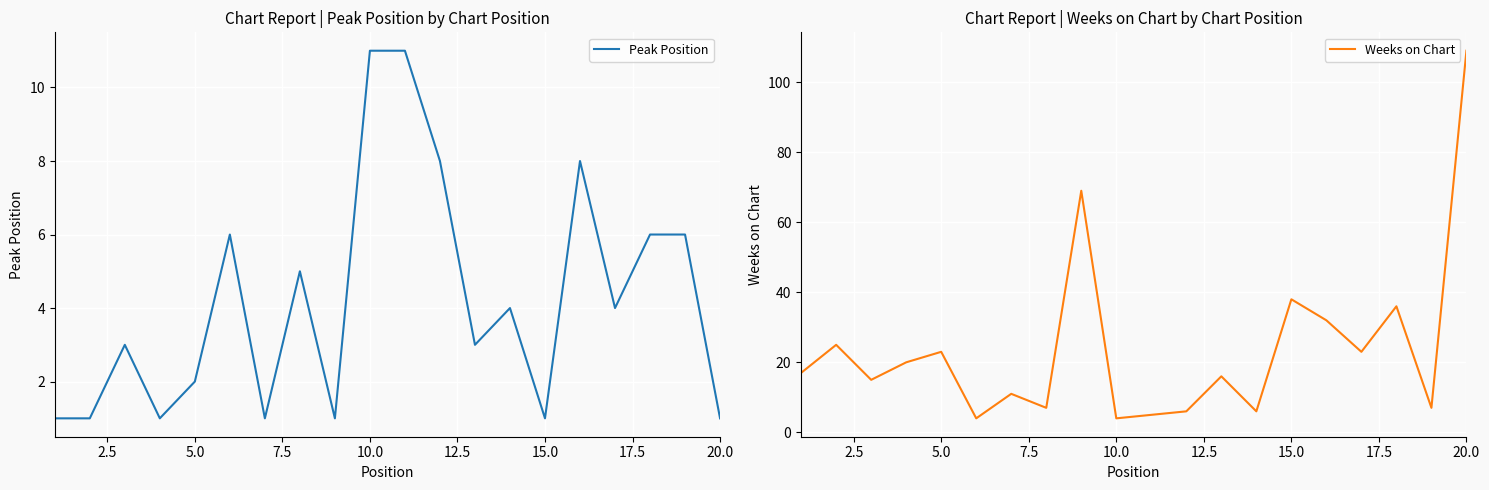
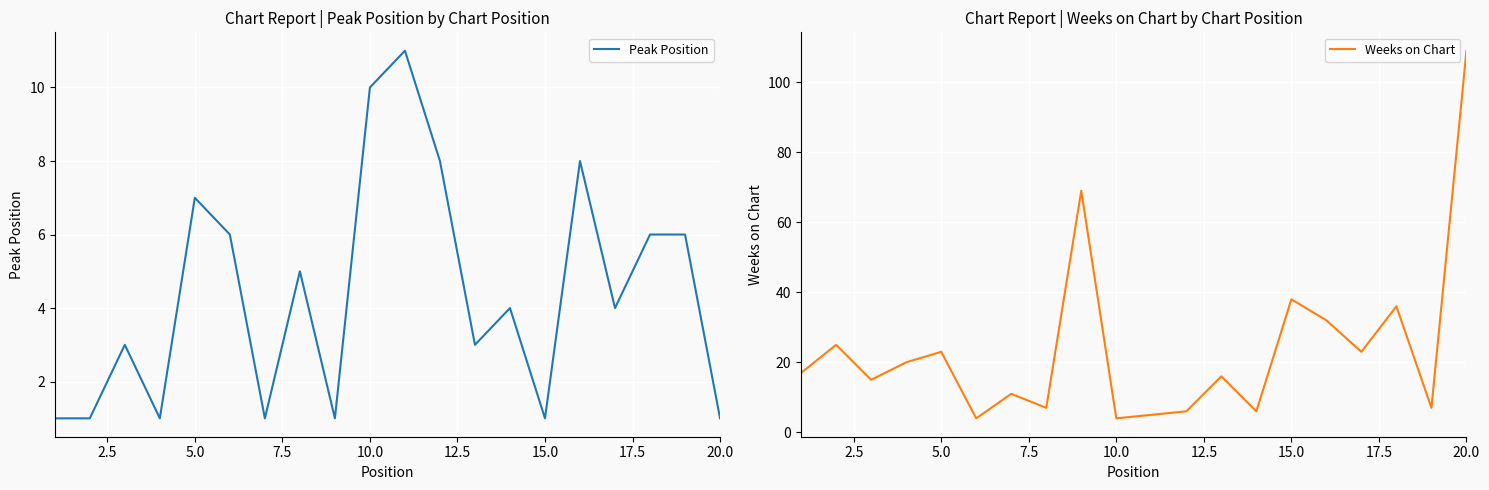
  {
    "Chart Report | Peak Position by Chart Position": {
-     "5.0": 2,
-     "10.0": 11,
+     "5.0": 7,
+     "10.0": 10,
      "15.0": 1,
      "20.0": 1
    },
    "Chart Report | Weeks on Chart by Chart Position": {
      "5.0": 23,
      "10.0": 4,
      "15.0": 38,
      "20.0": 109
    }
  }
